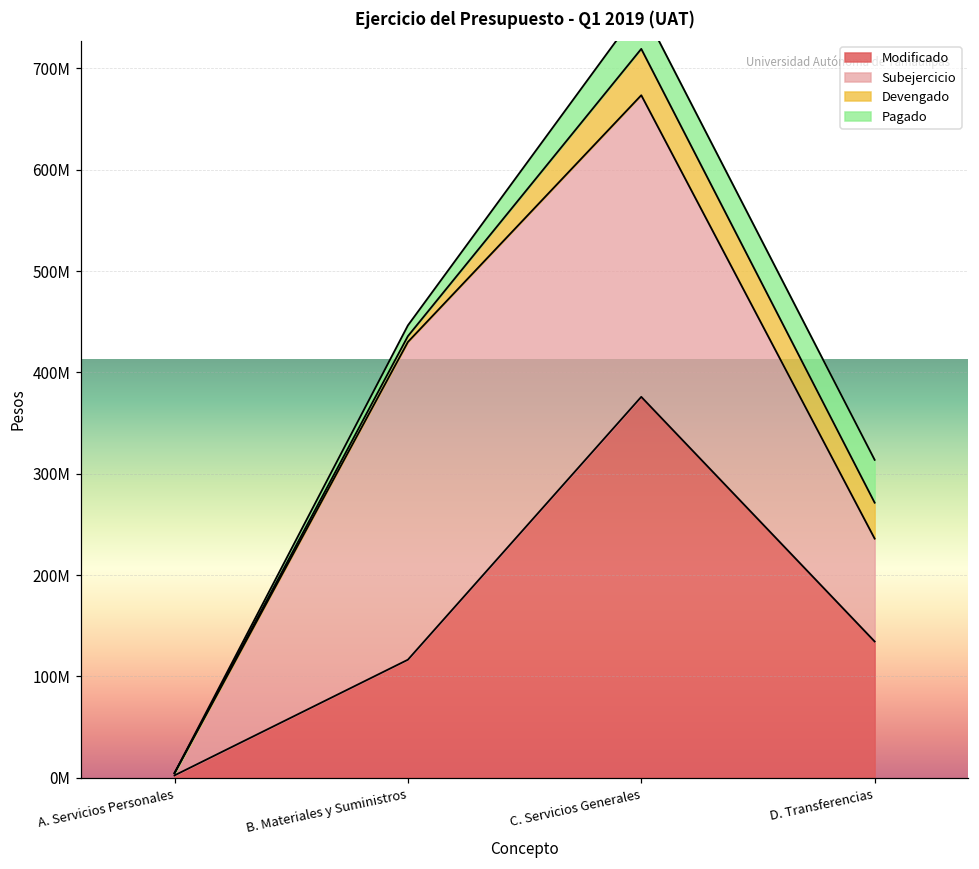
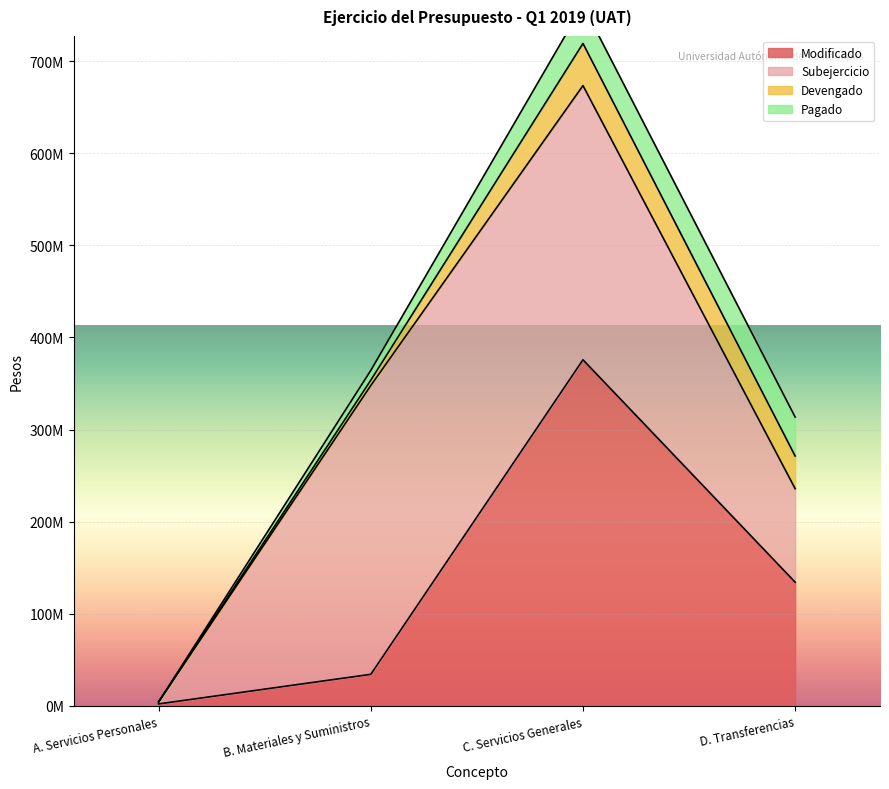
  {
    "Modificado": {
-     "B. Materiales y Suministros": 120000000,
+     "B. Materiales y Suministros": 30000000,
      "C. Servicios Generales": 380000000,
      "D. Transferencias": 130000000
    },
    "Subejercicio": {
      "B. Materiales y Suministros": 310000000,
      "C. Servicios Generales": 300000000,
      "D. Transferencias": 100000000
    },
    "Devengado": {
      "B. Materiales y Suministros": 10000000,
      "C. Servicios Generales": 50000000,
      "D. Transferencias": 40000000
    },
    "Pagado": {
      "B. Materiales y Suministros": 10000000,
      "D. Transferencias": 40000000
    }
  }
